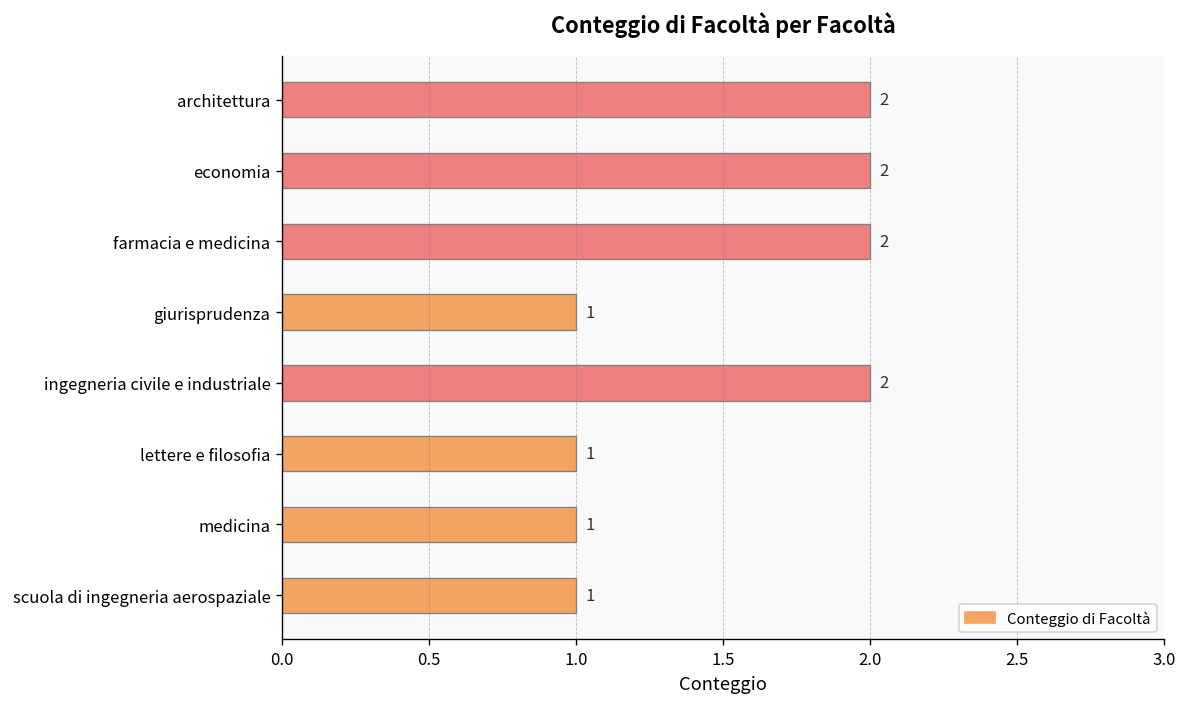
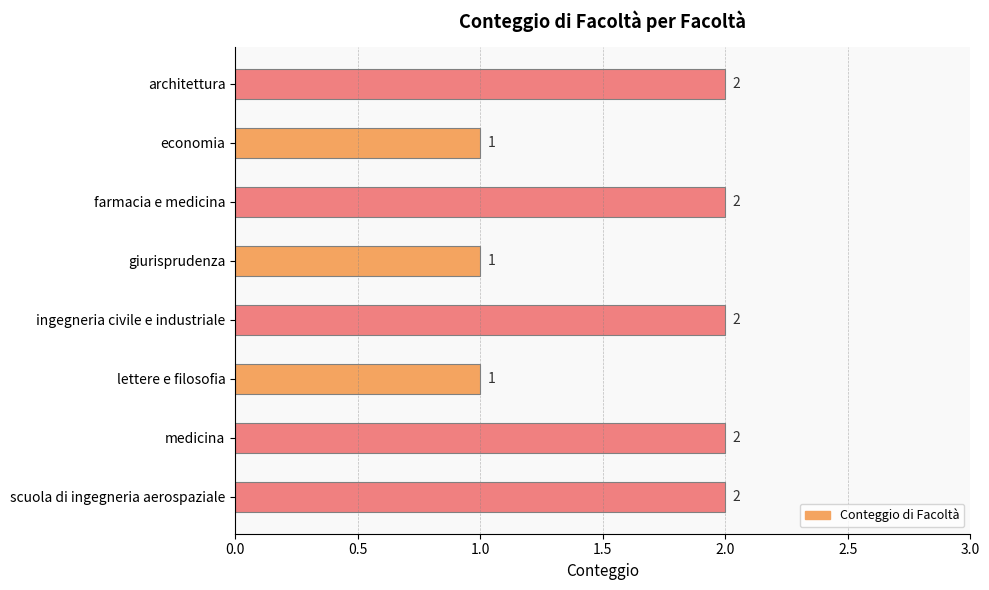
  {
    "architettura": 2,
-   "economia": 2,
+   "economia": 1,
    "farmacia e medicina": 2,
    "giurisprudenza": 1,
    "ingegneria civile e industriale": 2,
    "lettere e filosofia": 1,
-   "medicina": 1,
-   "scuola di ingegneria aerospaziale": 1
+   "medicina": 2,
+   "scuola di ingegneria aerospaziale": 2
  }
